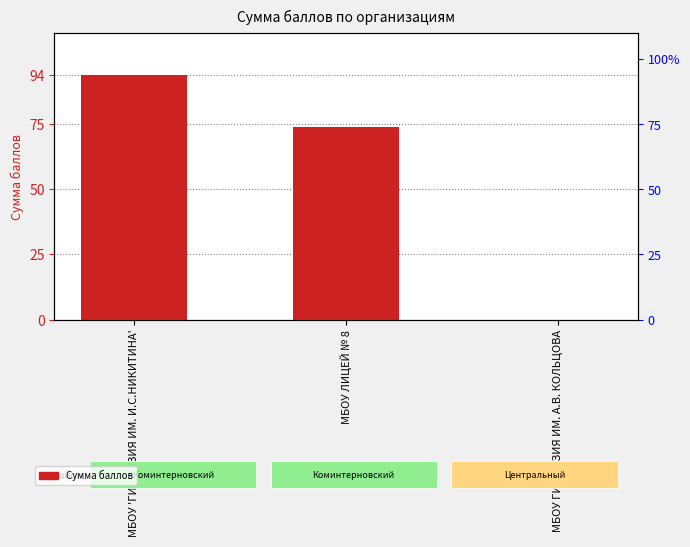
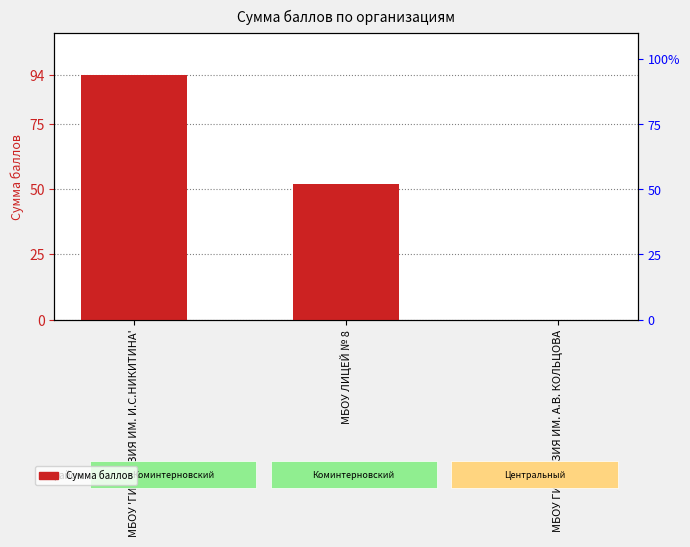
  {
    "МБОУ 'ГИМНАЗИЯ ИМ. И.С.НИКИТИНА'": 94,
-   "МБОУ ЛИЦЕЙ № 8": 74,
+   "МБОУ ЛИЦЕЙ № 8": 52,
    "МБОУ ГИМНАЗИЯ ИМ. А.В. КОЛЬЦОВА": 0
  }
